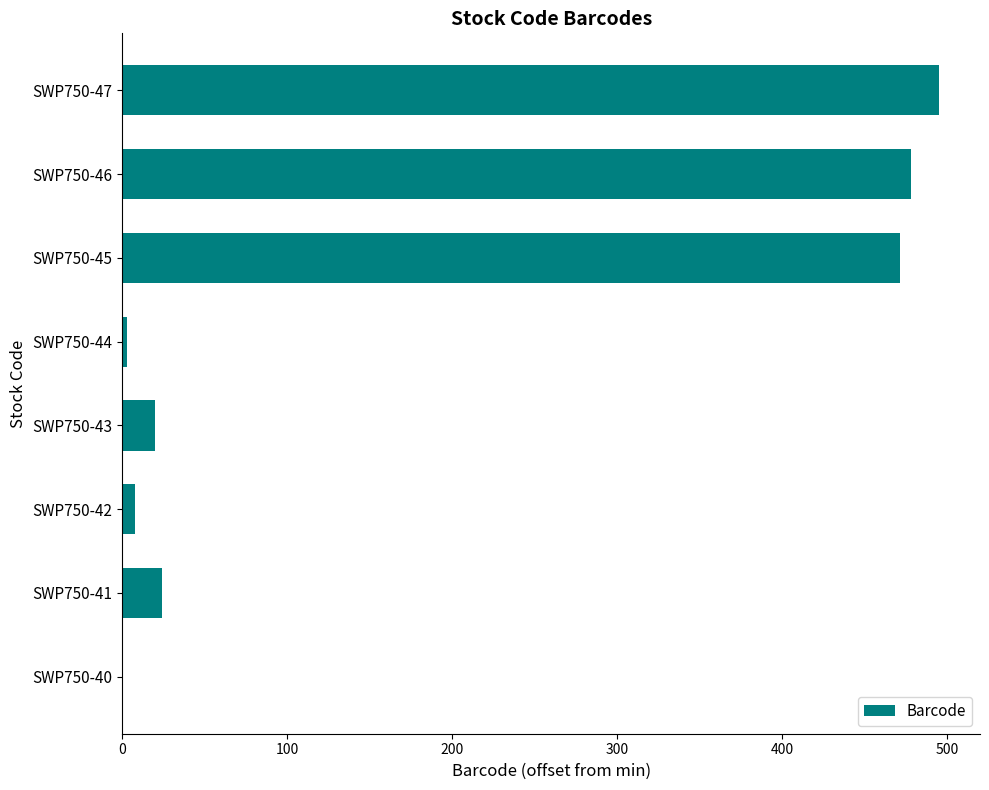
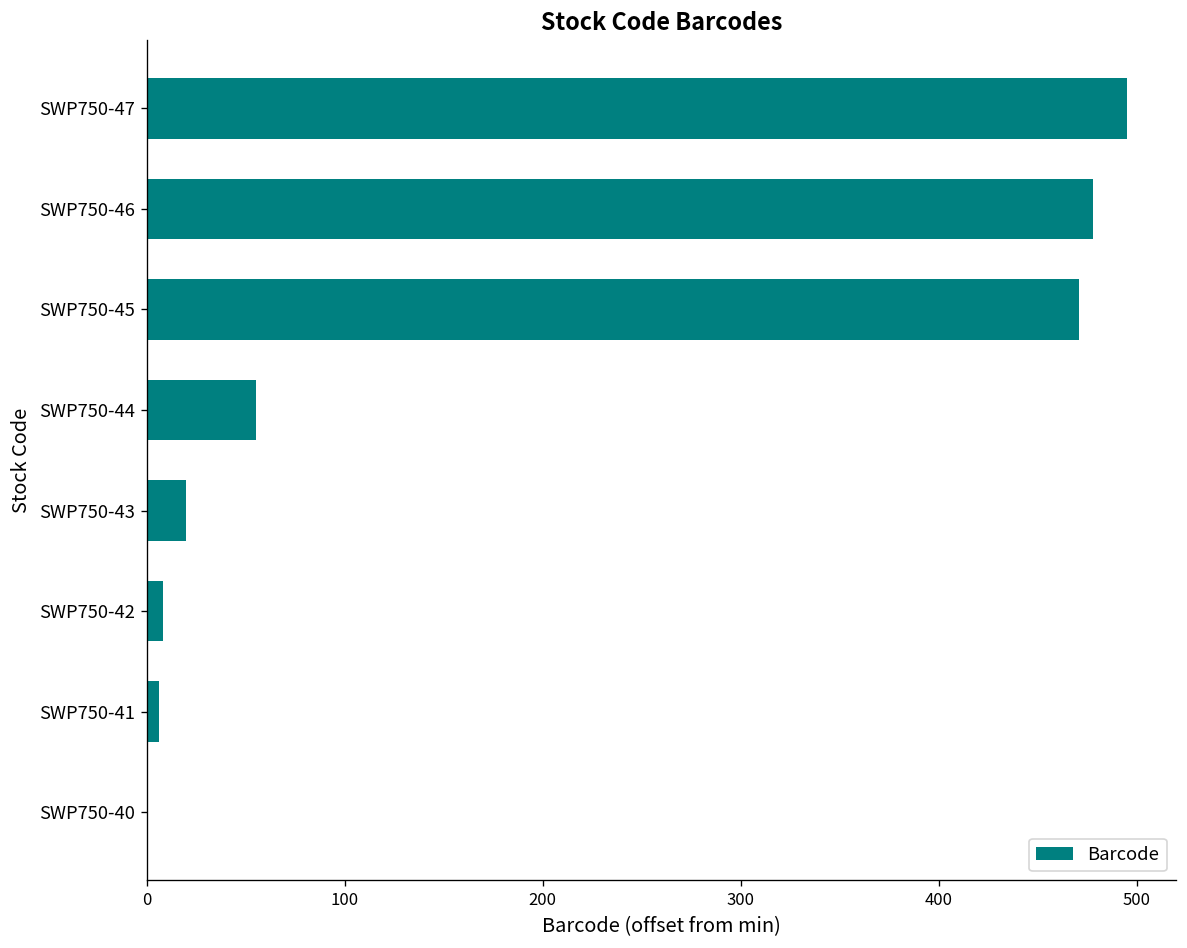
  {
    "SWP750-47": 495,
    "SWP750-46": 478,
    "SWP750-45": 471,
-   "SWP750-44": 3,
+   "SWP750-44": 55,
    "SWP750-43": 20,
    "SWP750-42": 8,
-   "SWP750-41": 24,
+   "SWP750-41": 6,
    "SWP750-40": 0
  }
